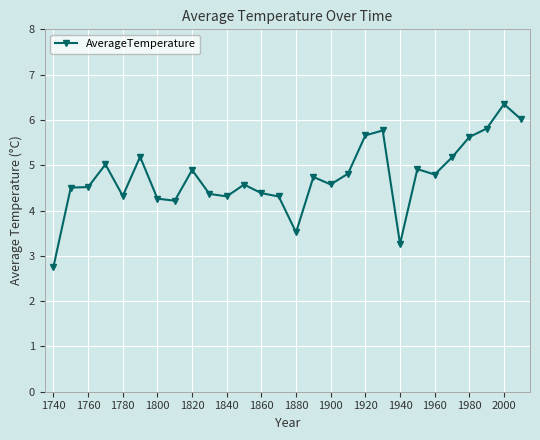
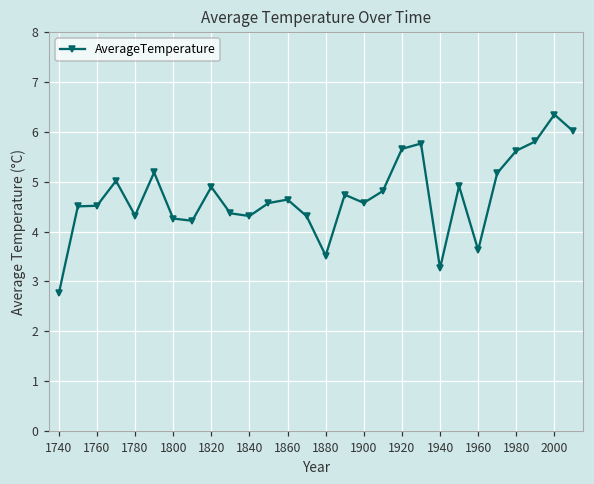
  {
    "1740": 2.8,
    "1760": 4.5,
    "1780": 4.3,
    "1800": 4.3,
    "1820": 4.9,
    "1840": 4.3,
-   "1860": 4.4,
+   "1860": 4.6,
    "1880": 3.5,
    "1900": 4.6,
    "1920": 5.7,
    "1940": 3.3,
-   "1960": 4.8,
+   "1960": 3.6,
    "1980": 5.6,
    "2000": 6.3
  }
